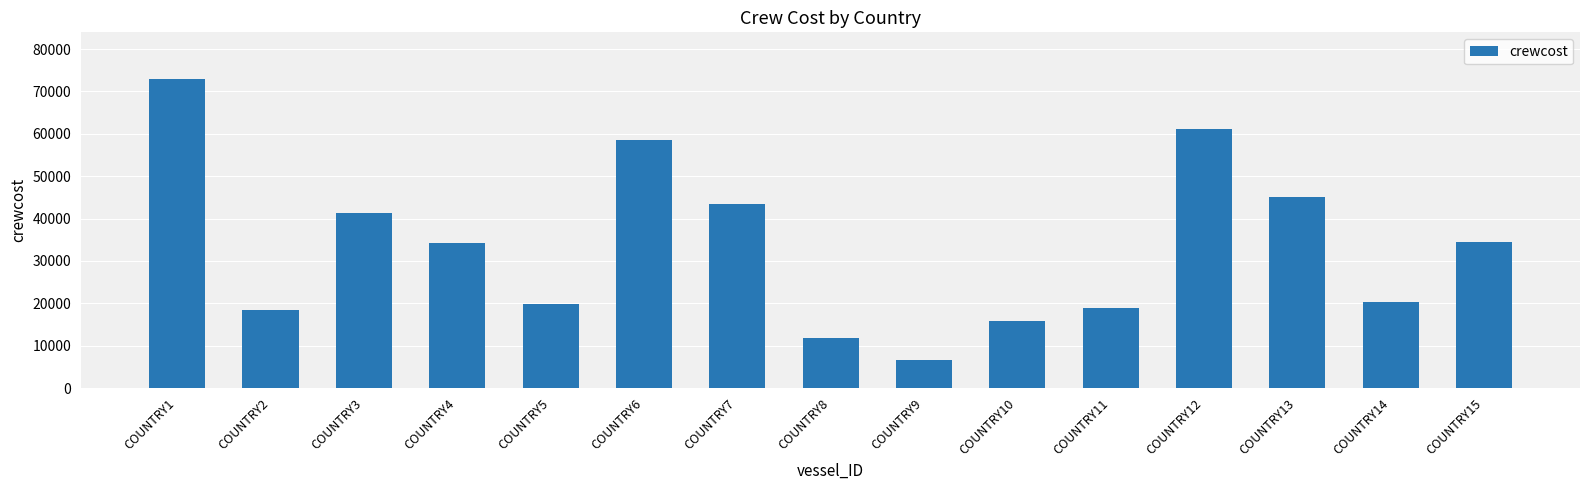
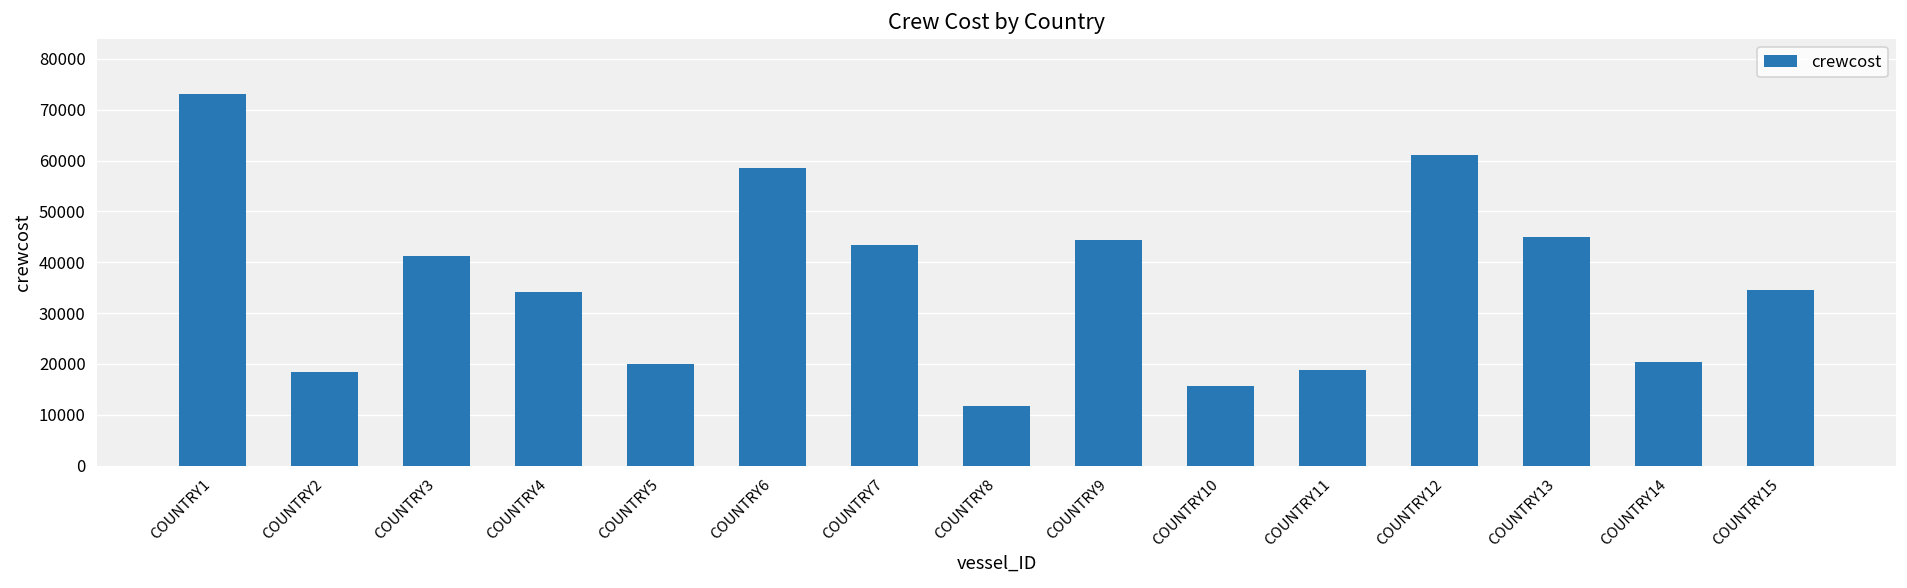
  {
    "COUNTRY1": 73000,
    "COUNTRY2": 18000,
    "COUNTRY3": 41000,
    "COUNTRY4": 34000,
    "COUNTRY5": 20000,
    "COUNTRY6": 59000,
    "COUNTRY7": 43000,
    "COUNTRY8": 12000,
-   "COUNTRY9": 7000,
+   "COUNTRY9": 44000,
    "COUNTRY10": 16000,
    "COUNTRY11": 19000,
    "COUNTRY12": 61000,
    "COUNTRY13": 45000,
    "COUNTRY14": 20000,
    "COUNTRY15": 34000
  }
